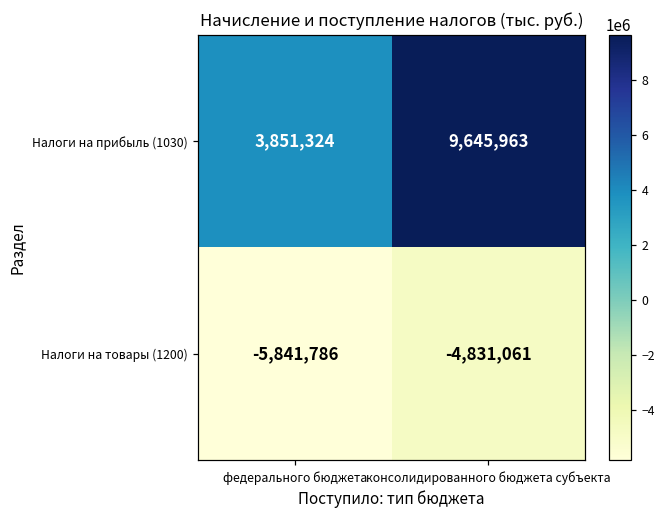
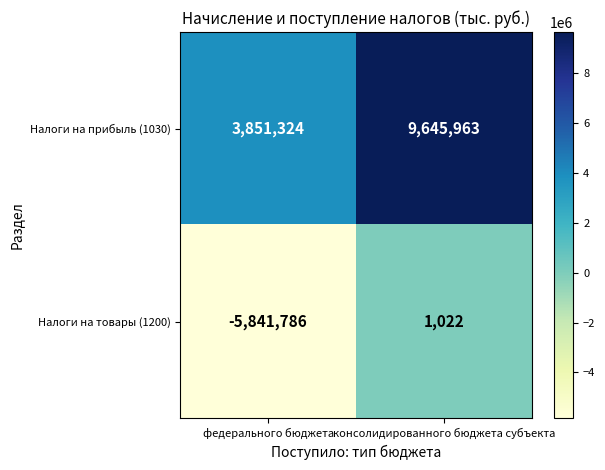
  {
    "Налоги на прибыль (1030)": {
      "федерального бюджета": "3,851,324",
      "консолидированного бюджета субъекта": "9,645,963"
    },
    "Налоги на товары (1200)": {
      "федерального бюджета": "-5,841,786",
-     "консолидированного бюджета субъекта": "-4,831,061"
+     "консолидированного бюджета субъекта": "1,022"
    }
  }
